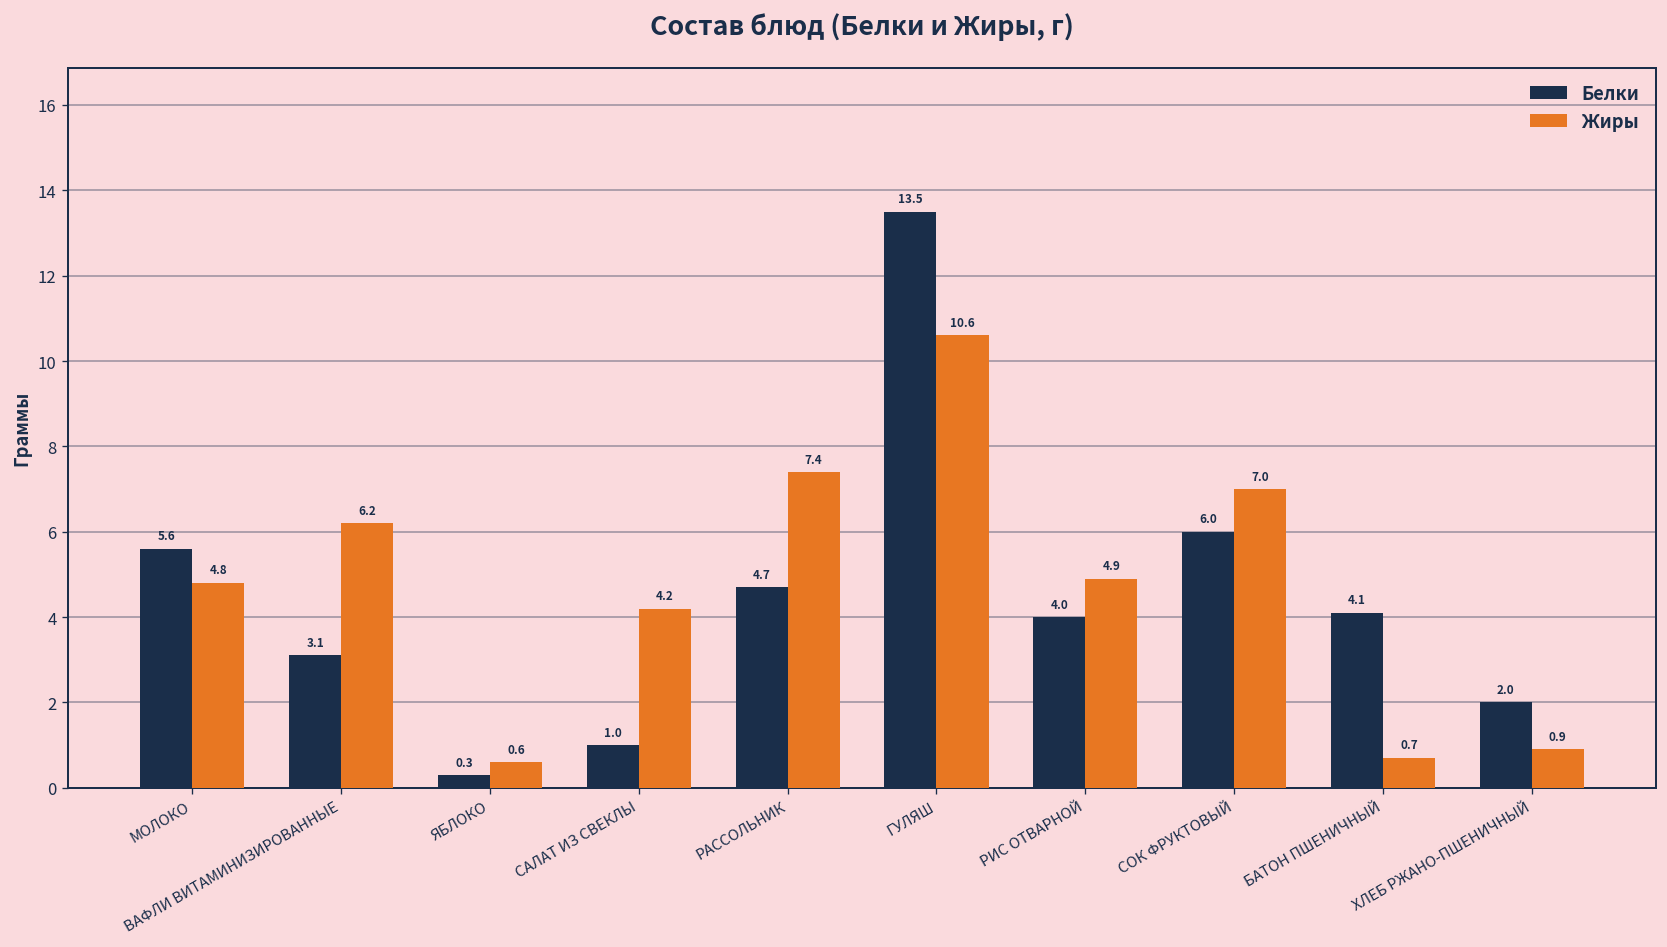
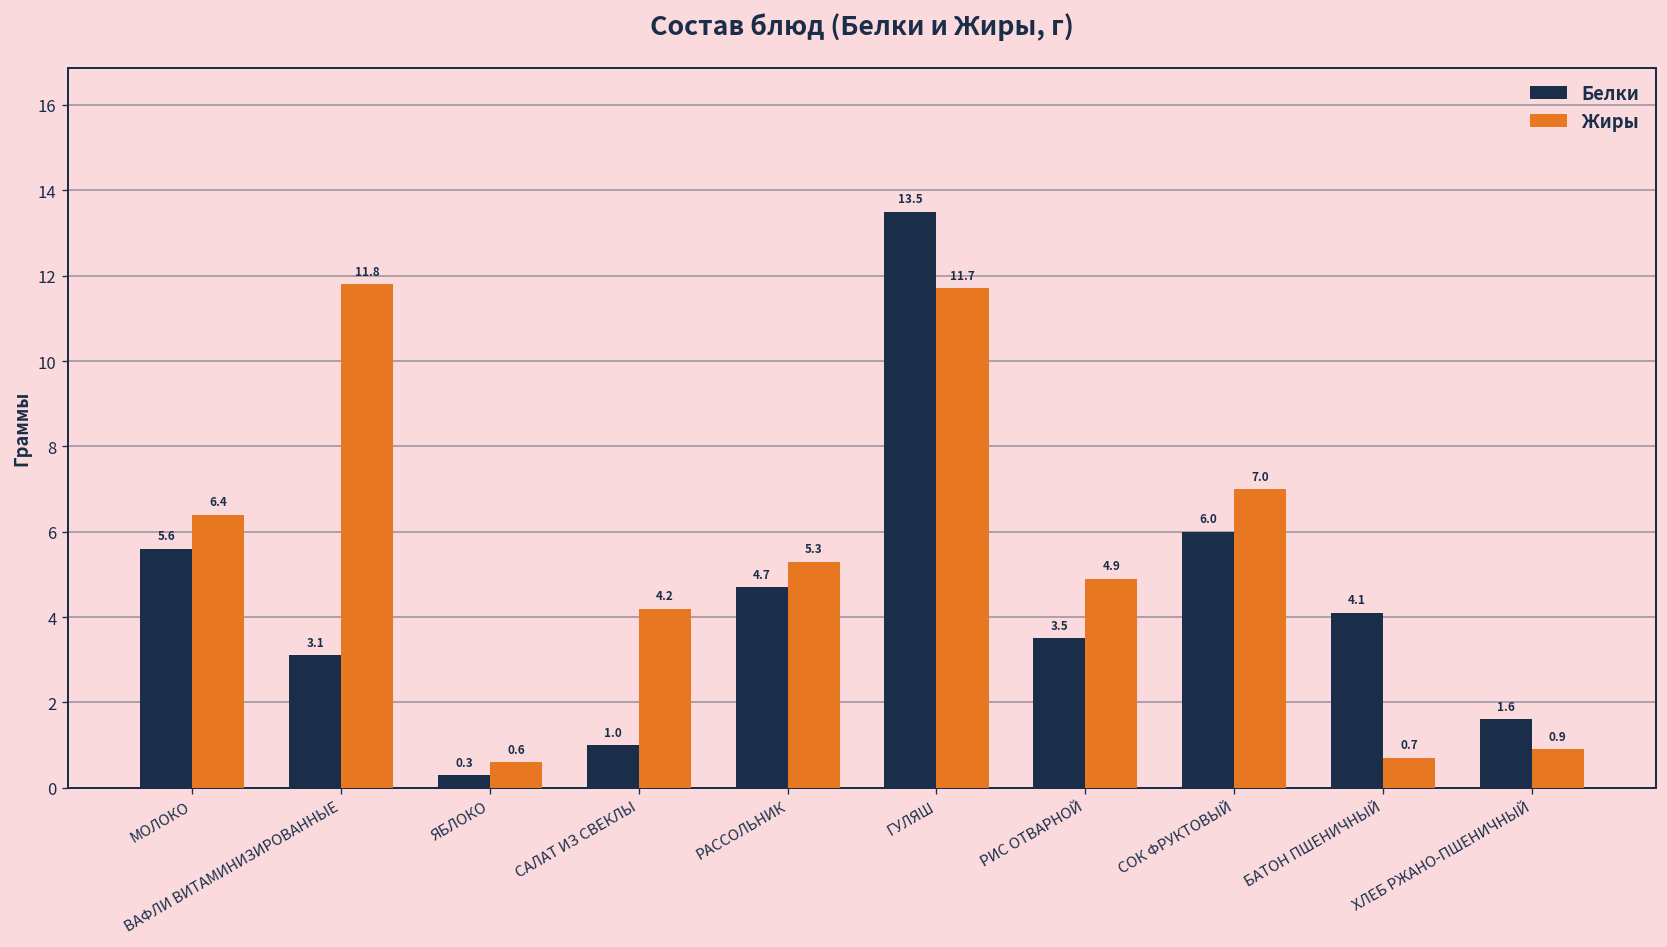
  {
    "Белки": {
      "МОЛОКО": 5.6,
      "ВАФЛИ ВИТАМИНИЗИРОВАННЫЕ": 3.1,
      "ЯБЛОКО": 0.3,
      "САЛАТ ИЗ СВЕКЛЫ": 1.0,
      "РАССОЛЬНИК": 4.7,
      "ГУЛЯШ": 13.5,
-     "РИС ОТВАРНОЙ": 4.0,
+     "РИС ОТВАРНОЙ": 3.5,
      "СОК ФРУКТОВЫЙ": 6.0,
      "БАТОН ПШЕНИЧНЫЙ": 4.1,
-     "ХЛЕБ РЖАНО-ПШЕНИЧНЫЙ": 2.0
+     "ХЛЕБ РЖАНО-ПШЕНИЧНЫЙ": 1.6
    },
    "Жиры": {
-     "МОЛОКО": 4.8,
-     "ВАФЛИ ВИТАМИНИЗИРОВАННЫЕ": 6.2,
+     "МОЛОКО": 6.4,
+     "ВАФЛИ ВИТАМИНИЗИРОВАННЫЕ": 11.8,
      "ЯБЛОКО": 0.6,
      "САЛАТ ИЗ СВЕКЛЫ": 4.2,
-     "РАССОЛЬНИК": 7.4,
-     "ГУЛЯШ": 10.6,
+     "РАССОЛЬНИК": 5.3,
+     "ГУЛЯШ": 11.7,
      "РИС ОТВАРНОЙ": 4.9,
      "СОК ФРУКТОВЫЙ": 7.0,
      "БАТОН ПШЕНИЧНЫЙ": 0.7,
      "ХЛЕБ РЖАНО-ПШЕНИЧНЫЙ": 0.9
    }
  }
